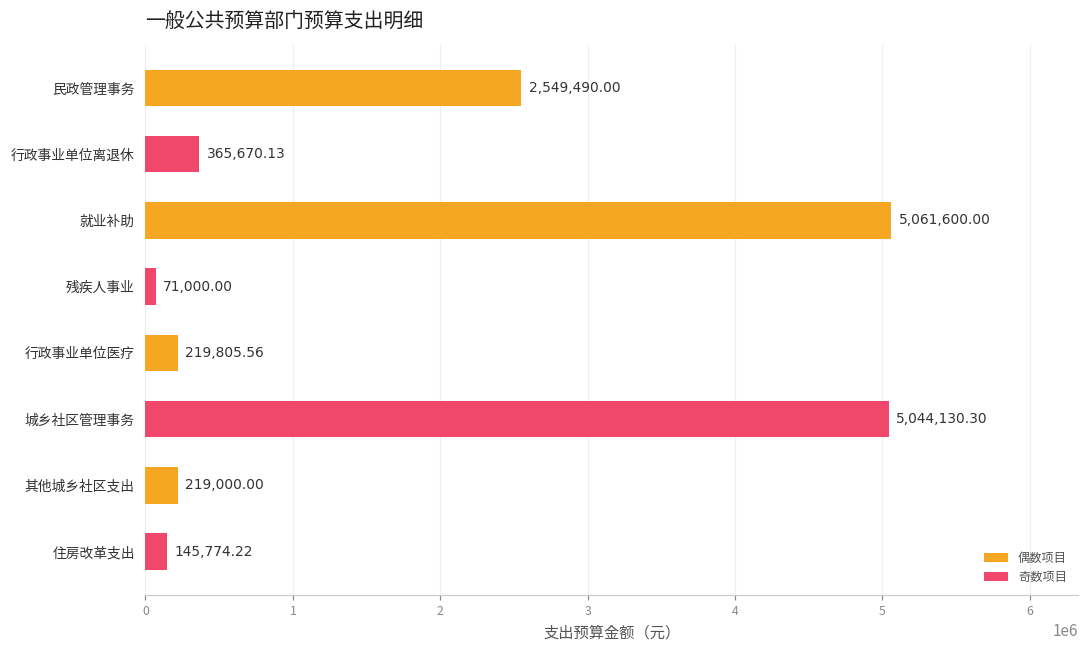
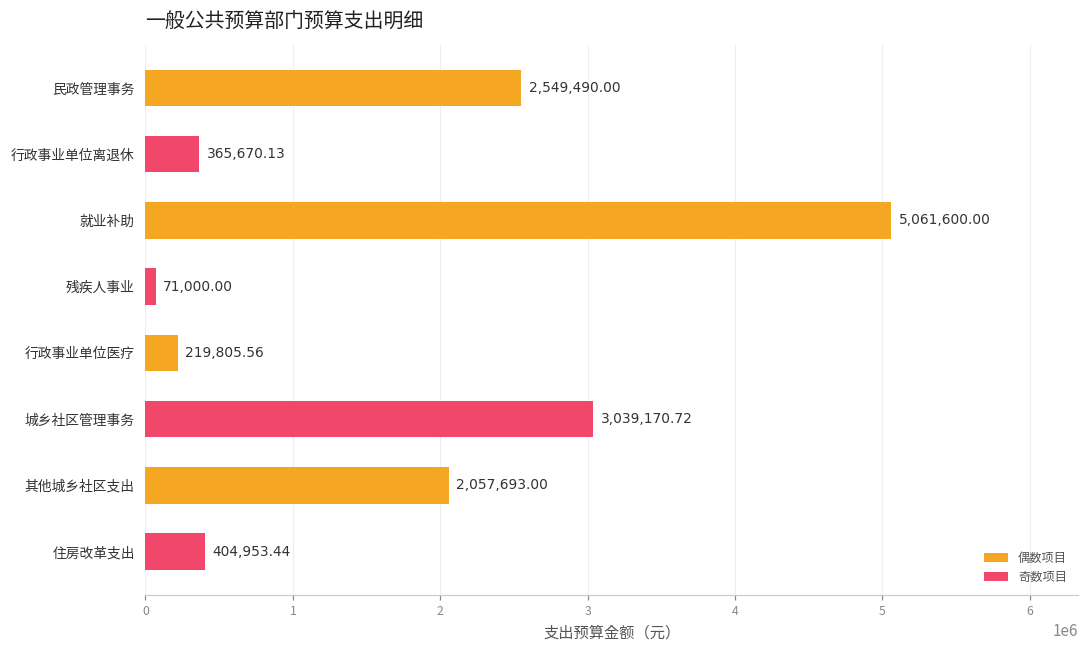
  {
    "民政管理事务": "2,549,490.00",
    "行政事业单位离退休": "365,670.13",
    "就业补助": "5,061,600.00",
    "残疾人事业": "71,000.00",
    "行政事业单位医疗": "219,805.56",
-   "城乡社区管理事务": "5,044,130.30",
-   "其他城乡社区支出": "219,000.00",
-   "住房改革支出": "145,774.22"
+   "城乡社区管理事务": "3,039,170.72",
+   "其他城乡社区支出": "2,057,693.00",
+   "住房改革支出": "404,953.44"
  }
